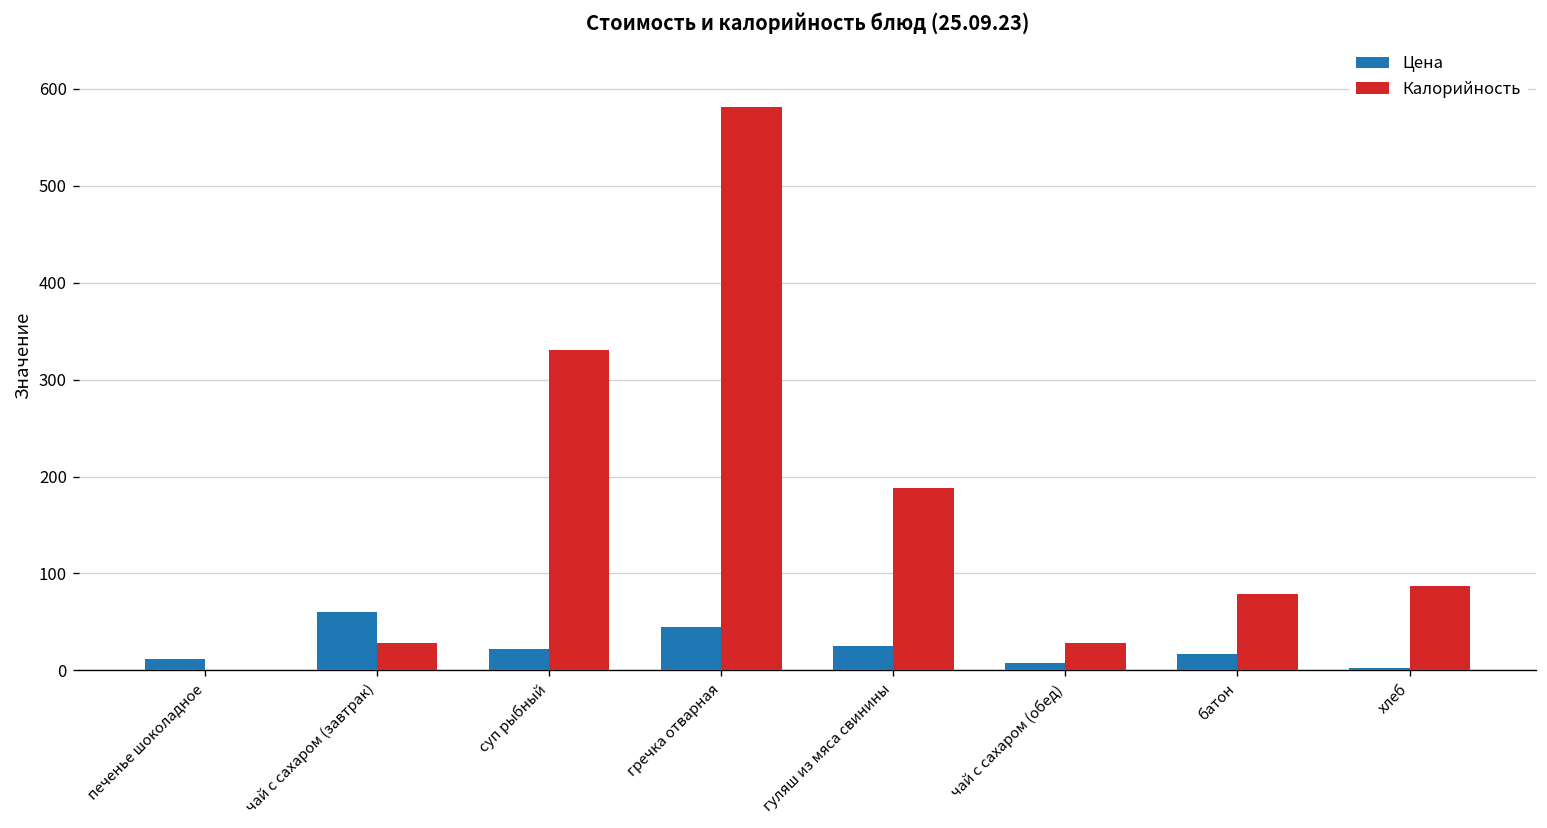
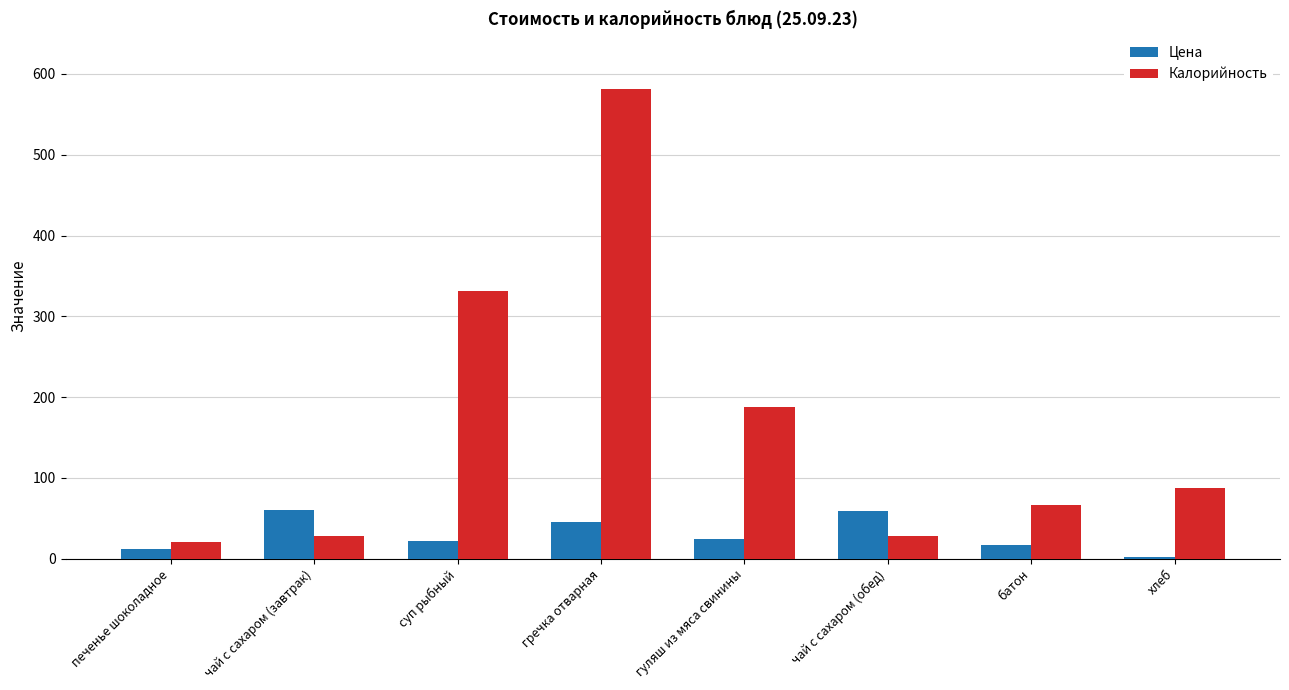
  {
    "Цена": {
      "печенье шоколадное": 10,
      "чай с сахаром (завтрак)": 60,
      "суп рыбный": 20,
      "гречка отварная": 50,
      "гуляш из мяса свинины": 30,
-     "чай с сахаром (обед)": 10,
+     "чай с сахаром (обед)": 60,
      "батон": 20
    },
    "Калорийность": {
-     "печенье шоколадное": 0,
+     "печенье шоколадное": 20,
      "чай с сахаром (завтрак)": 30,
      "суп рыбный": 330,
      "гречка отварная": 580,
      "гуляш из мяса свинины": 190,
      "чай с сахаром (обед)": 30,
-     "батон": 80,
+     "батон": 70,
      "хлеб": 90
    }
  }
